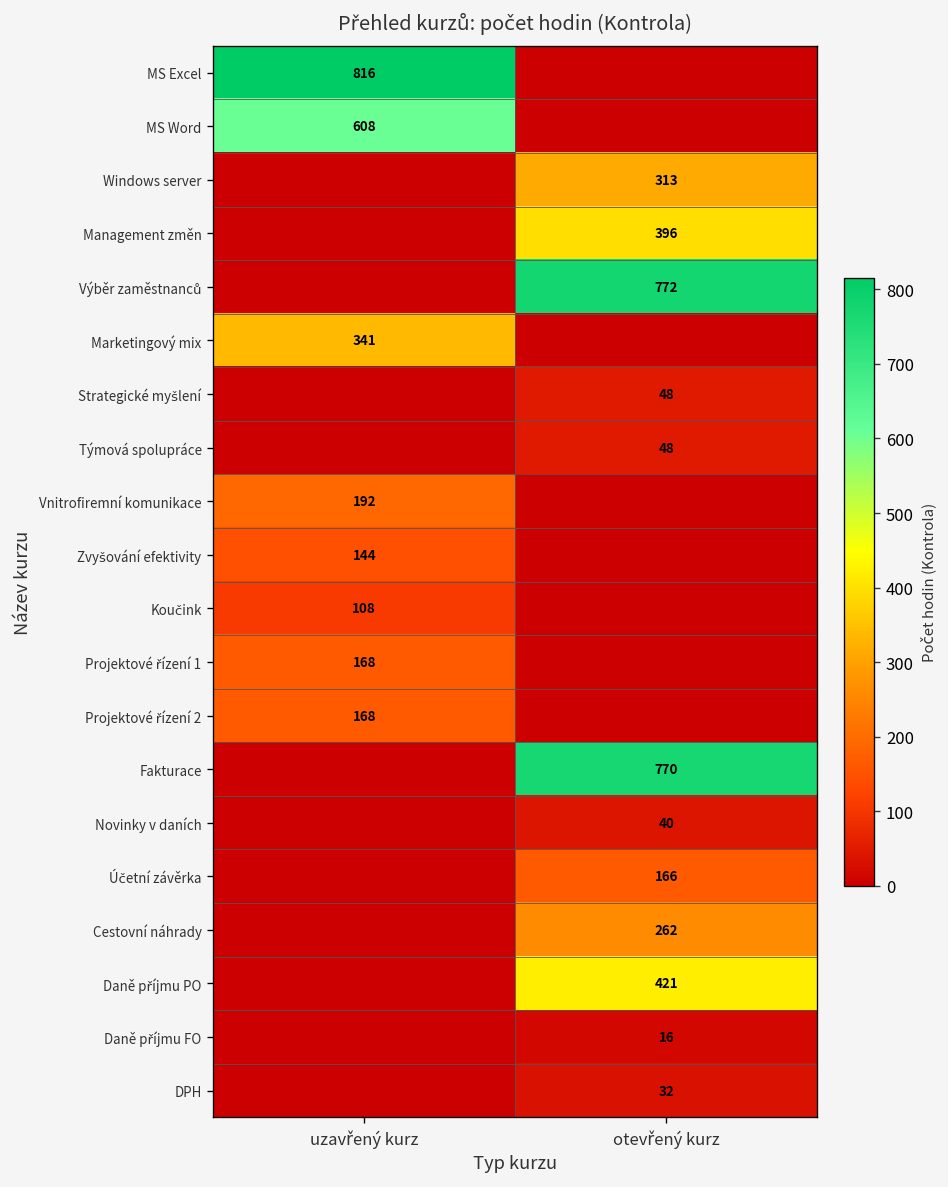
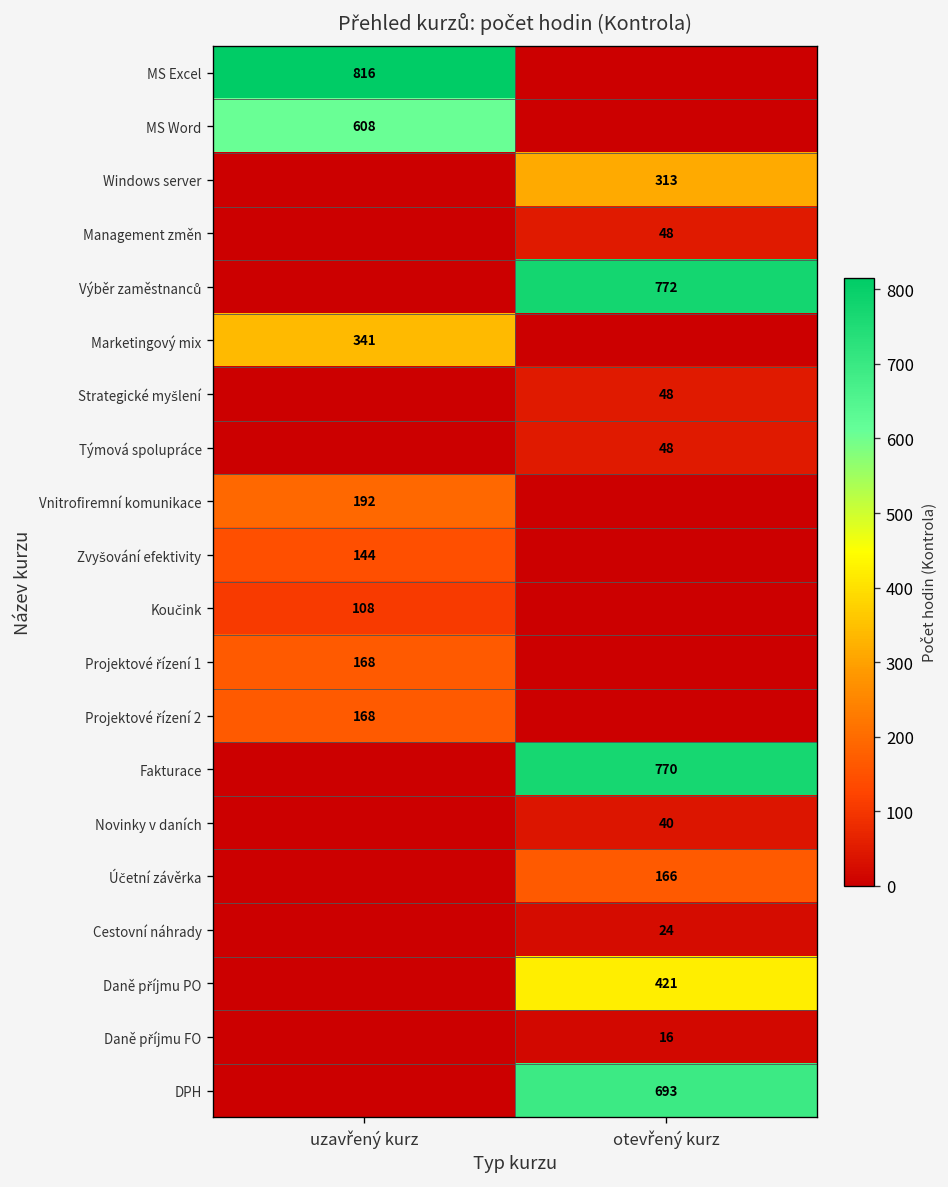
  {
    "MS Excel": {
      "uzavřený kurz": 816
    },
    "MS Word": {
      "uzavřený kurz": 608
    },
    "Windows server": {
      "otevřený kurz": 313
    },
    "Management změn": {
-     "otevřený kurz": 396
+     "otevřený kurz": 48
    },
    "Výběr zaměstnanců": {
      "otevřený kurz": 772
    },
    "Marketingový mix": {
      "uzavřený kurz": 341
    },
    "Strategické myšlení": {
      "otevřený kurz": 48
    },
    "Týmová spolupráce": {
      "otevřený kurz": 48
    },
    "Vnitrofiremní komunikace": {
      "uzavřený kurz": 192
    },
    "Zvyšování efektivity": {
      "uzavřený kurz": 144
    },
    "Koučink": {
      "uzavřený kurz": 108
    },
    "Projektové řízení 1": {
      "uzavřený kurz": 168
    },
    "Projektové řízení 2": {
      "uzavřený kurz": 168
    },
    "Fakturace": {
      "otevřený kurz": 770
    },
    "Novinky v daních": {
      "otevřený kurz": 40
    },
    "Účetní závěrka": {
      "otevřený kurz": 166
    },
    "Cestovní náhrady": {
-     "otevřený kurz": 262
+     "otevřený kurz": 24
    },
    "Daně příjmu PO": {
      "otevřený kurz": 421
    },
    "Daně příjmu FO": {
      "otevřený kurz": 16
    },
    "DPH": {
-     "otevřený kurz": 32
+     "otevřený kurz": 693
    }
  }
